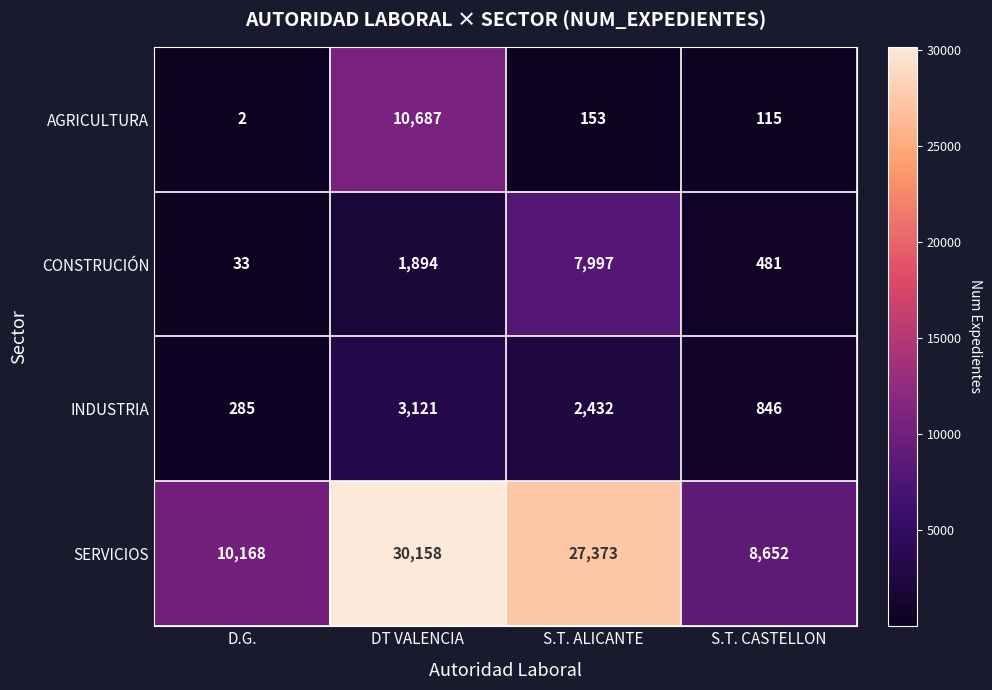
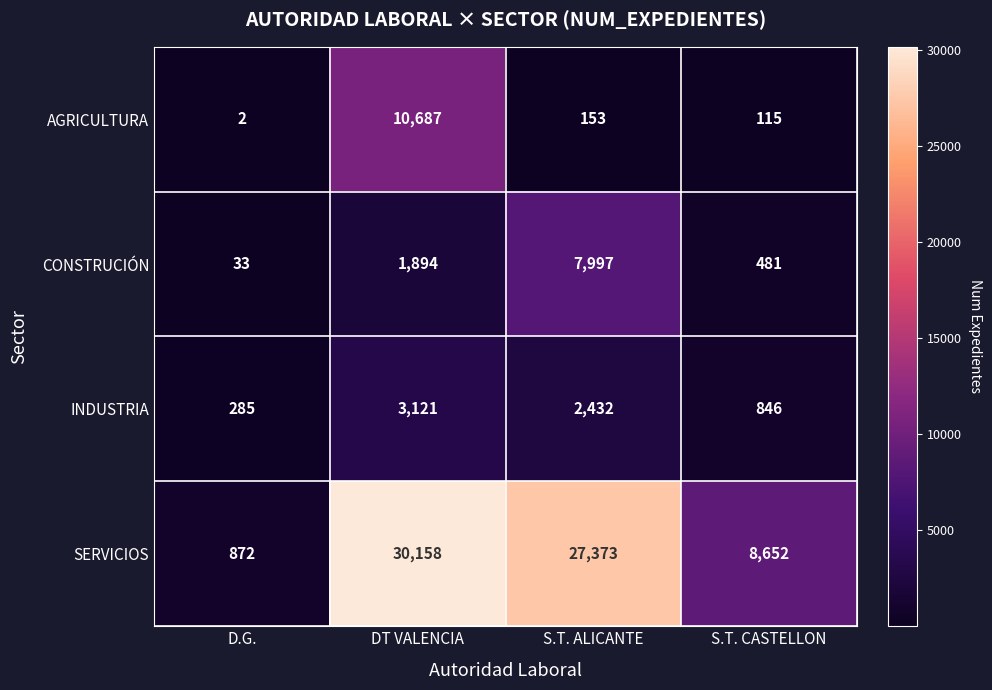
  {
    "AGRICULTURA": {
      "D.G.": "2",
      "DT VALENCIA": "10,687",
      "S.T. ALICANTE": "153",
      "S.T. CASTELLON": "115"
    },
    "CONSTRUCIÓN": {
      "D.G.": "33",
      "DT VALENCIA": "1,894",
      "S.T. ALICANTE": "7,997",
      "S.T. CASTELLON": "481"
    },
    "INDUSTRIA": {
      "D.G.": "285",
      "DT VALENCIA": "3,121",
      "S.T. ALICANTE": "2,432",
      "S.T. CASTELLON": "846"
    },
    "SERVICIOS": {
-     "D.G.": "10,168",
+     "D.G.": "872",
      "DT VALENCIA": "30,158",
      "S.T. ALICANTE": "27,373",
      "S.T. CASTELLON": "8,652"
    }
  }
